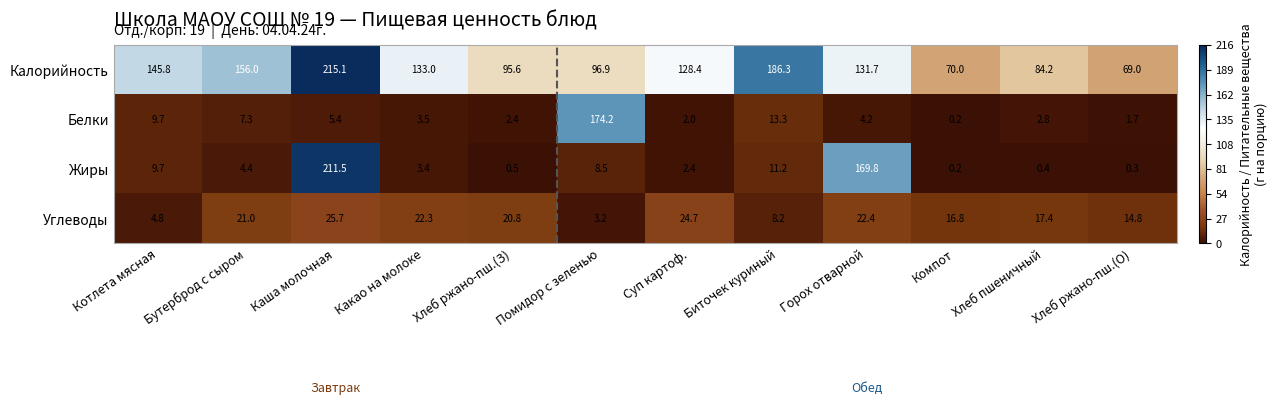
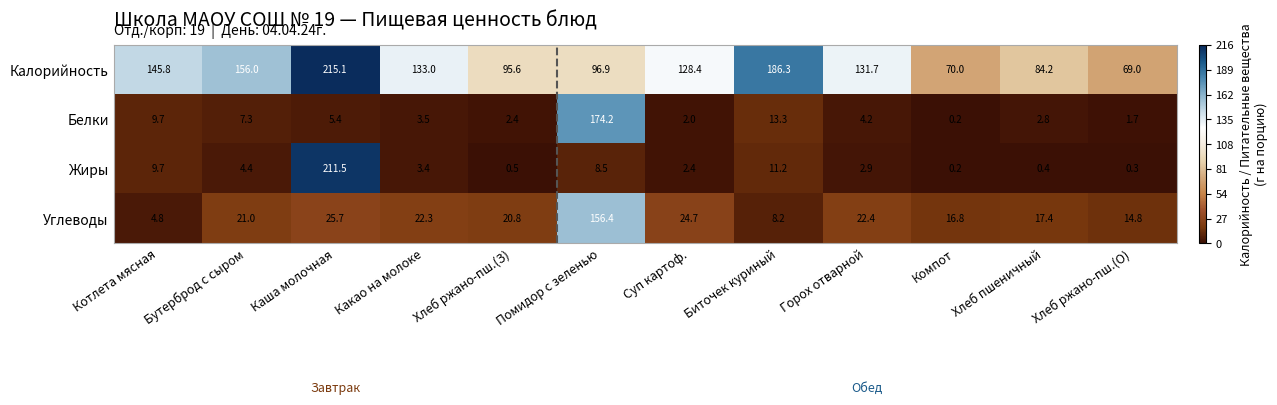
  {
    "Калорийность": {
      "Котлета мясная": 145.8,
      "Бутерброд с сыром": 156.0,
      "Каша молочная": 215.1,
      "Какао на молоке": 133.0,
      "Хлеб ржано-пш.(З)": 95.6,
      "Помидор с зеленью": 96.9,
      "Суп картоф.": 128.4,
      "Биточек куриный": 186.3,
      "Горох отварной": 131.7,
      "Компот": 70.0,
      "Хлеб пшеничный": 84.2,
      "Хлеб ржано-пш.(О)": 69.0
    },
    "Белки": {
      "Котлета мясная": 9.7,
      "Бутерброд с сыром": 7.3,
      "Каша молочная": 5.4,
      "Какао на молоке": 3.5,
      "Хлеб ржано-пш.(З)": 2.4,
      "Помидор с зеленью": 174.2,
      "Суп картоф.": 2.0,
      "Биточек куриный": 13.3,
      "Горох отварной": 4.2,
      "Компот": 0.2,
      "Хлеб пшеничный": 2.8,
      "Хлеб ржано-пш.(О)": 1.7
    },
    "Жиры": {
      "Котлета мясная": 9.7,
      "Бутерброд с сыром": 4.4,
      "Каша молочная": 211.5,
      "Какао на молоке": 3.4,
      "Хлеб ржано-пш.(З)": 0.5,
      "Помидор с зеленью": 8.5,
      "Суп картоф.": 2.4,
      "Биточек куриный": 11.2,
-     "Горох отварной": 169.8,
+     "Горох отварной": 2.9,
      "Компот": 0.2,
      "Хлеб пшеничный": 0.4,
      "Хлеб ржано-пш.(О)": 0.3
    },
    "Углеводы": {
      "Котлета мясная": 4.8,
      "Бутерброд с сыром": 21.0,
      "Каша молочная": 25.7,
      "Какао на молоке": 22.3,
      "Хлеб ржано-пш.(З)": 20.8,
-     "Помидор с зеленью": 3.2,
+     "Помидор с зеленью": 156.4,
      "Суп картоф.": 24.7,
      "Биточек куриный": 8.2,
      "Горох отварной": 22.4,
      "Компот": 16.8,
      "Хлеб пшеничный": 17.4,
      "Хлеб ржано-пш.(О)": 14.8
    }
  }
